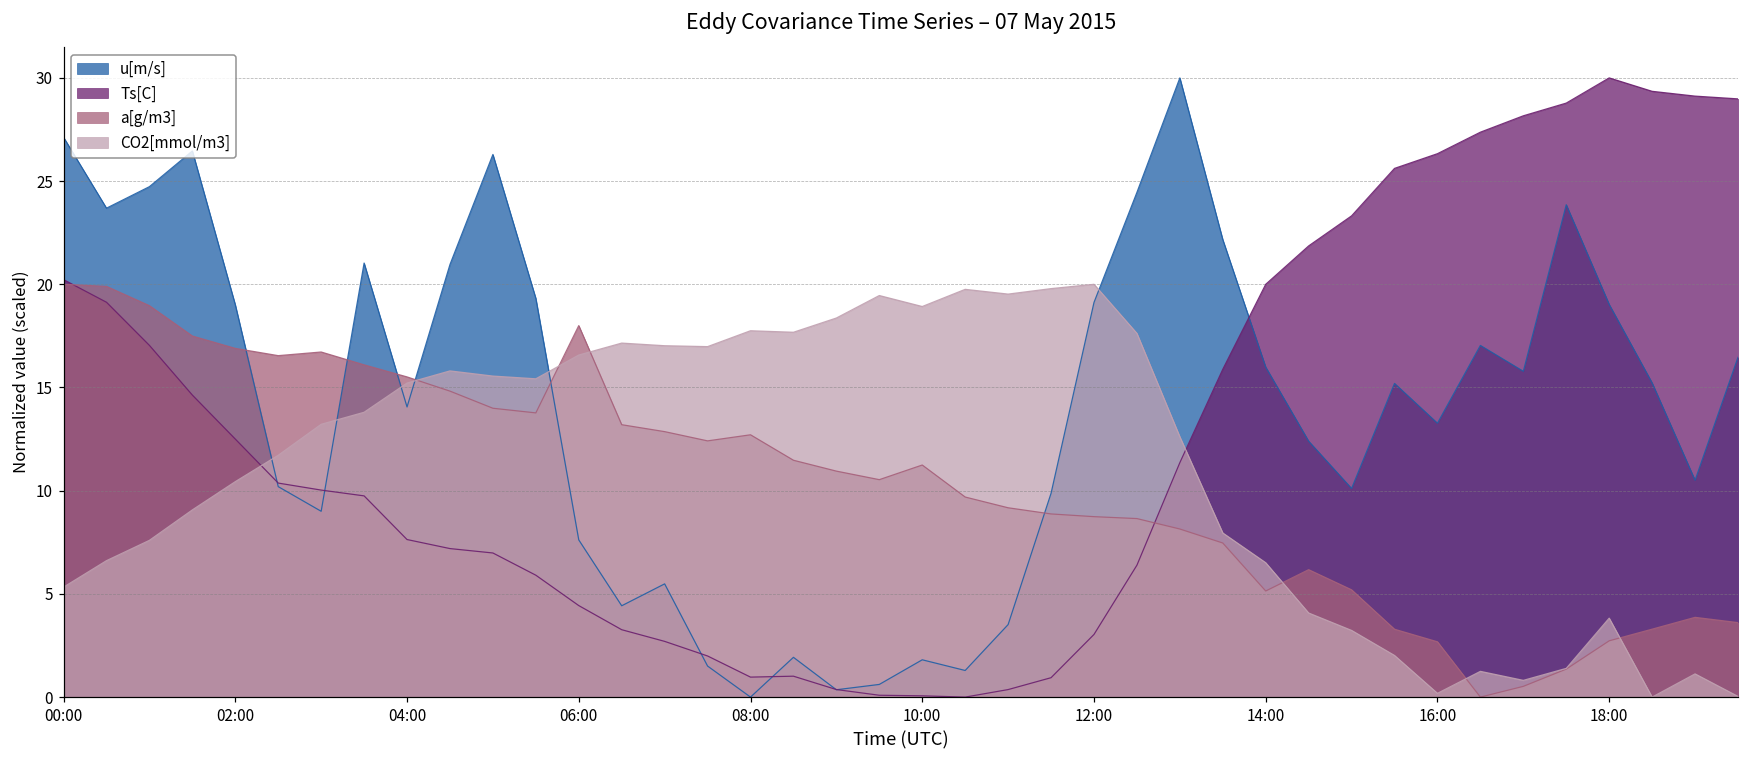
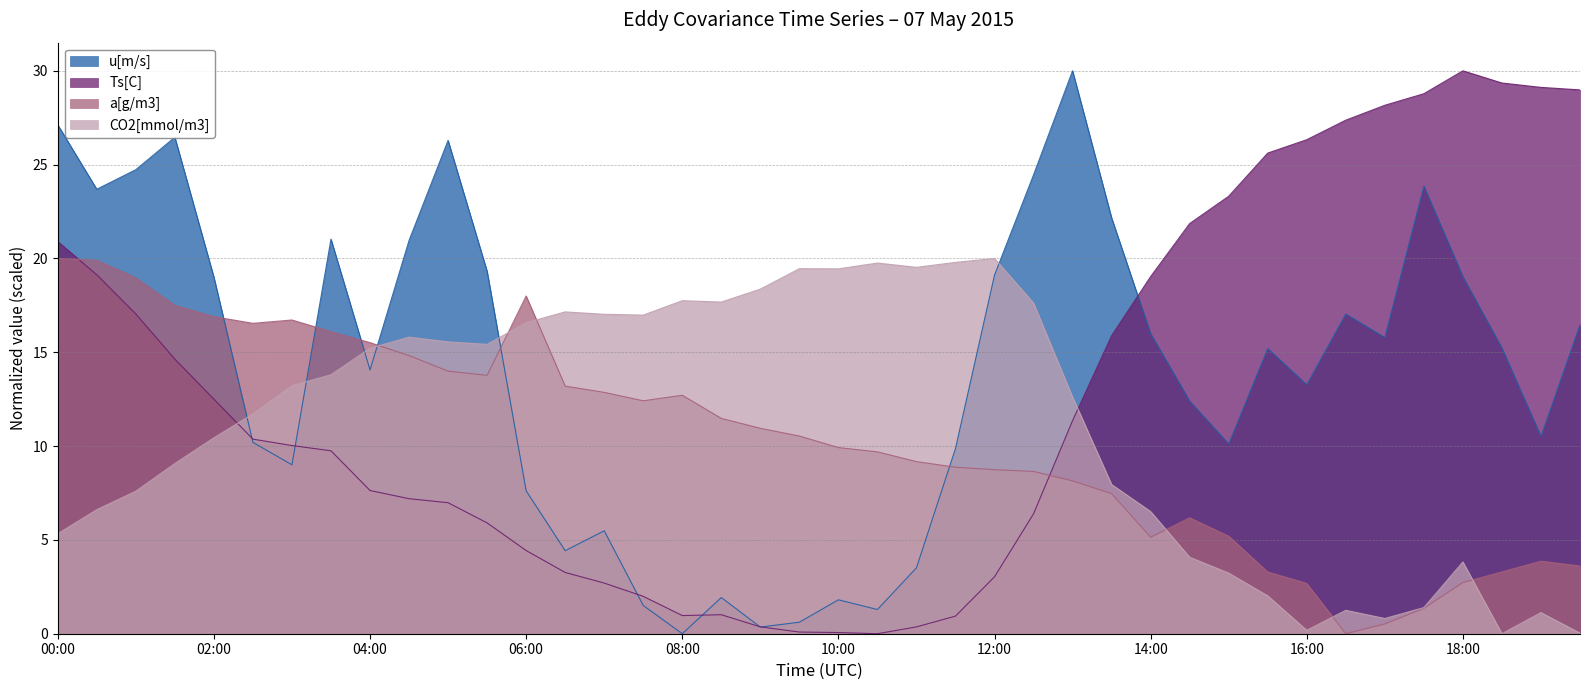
  {
    "u[m/s]": {
      "00:00": 27.1,
      "02:00": 19.0,
      "04:00": 14.1,
      "06:00": 7.6,
      "08:00": 0.0,
      "10:00": 1.8,
      "12:00": 19.1,
      "14:00": 16.0,
      "16:00": 13.3,
      "18:00": 19.0
    },
    "Ts[C]": {
-     "00:00": 20.2,
+     "00:00": 20.9,
      "02:00": 12.5,
      "04:00": 7.6,
      "06:00": 4.4,
      "08:00": 1.0,
      "10:00": 0.1,
      "12:00": 3.0,
-     "14:00": 20.0,
+     "14:00": 19.0,
      "16:00": 26.3,
      "18:00": 30.0
    },
    "a[g/m3]": {
      "00:00": 20.0,
      "02:00": 16.9,
      "04:00": 15.5,
      "06:00": 18.0,
      "08:00": 12.7,
-     "10:00": 11.2,
+     "10:00": 9.9,
      "12:00": 8.7,
      "14:00": 5.1,
      "16:00": 2.7,
      "18:00": 2.7
    },
    "CO2[mmol/m3]": {
      "00:00": 5.3,
      "02:00": 10.4,
      "04:00": 15.2,
      "06:00": 16.6,
      "08:00": 17.7,
-     "10:00": 18.9,
+     "10:00": 19.4,
      "12:00": 20.0,
      "14:00": 6.5,
      "16:00": 0.2,
      "18:00": 3.8
    }
  }
